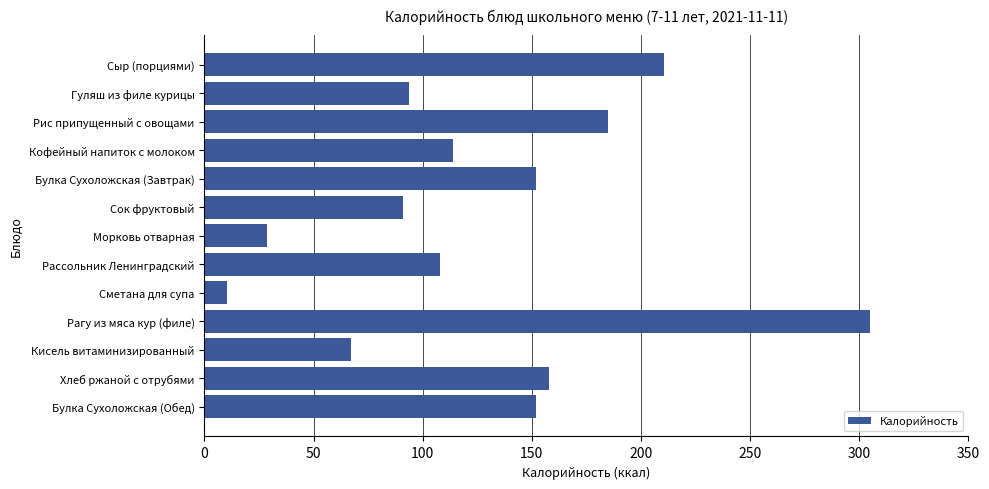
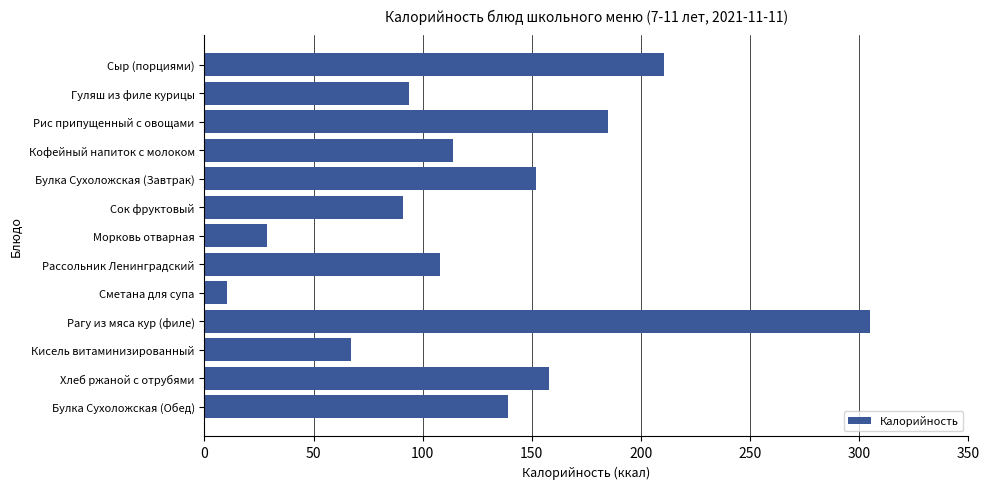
  {
    "Сыр (порциями)": 211,
    "Гуляш из филе курицы": 94,
    "Рис припущенный с овощами": 185,
    "Кофейный напиток с молоком": 114,
    "Булка Сухоложская (Завтрак)": 152,
    "Сок фруктовый": 91,
    "Морковь отварная": 29,
    "Рассольник Ленинградский": 108,
    "Сметана для супа": 11,
    "Рагу из мяса кур (филе)": 305,
    "Кисель витаминизированный": 67,
    "Хлеб ржаной с отрубями": 158,
-   "Булка Сухоложская (Обед)": 152
+   "Булка Сухоложская (Обед)": 139
  }
